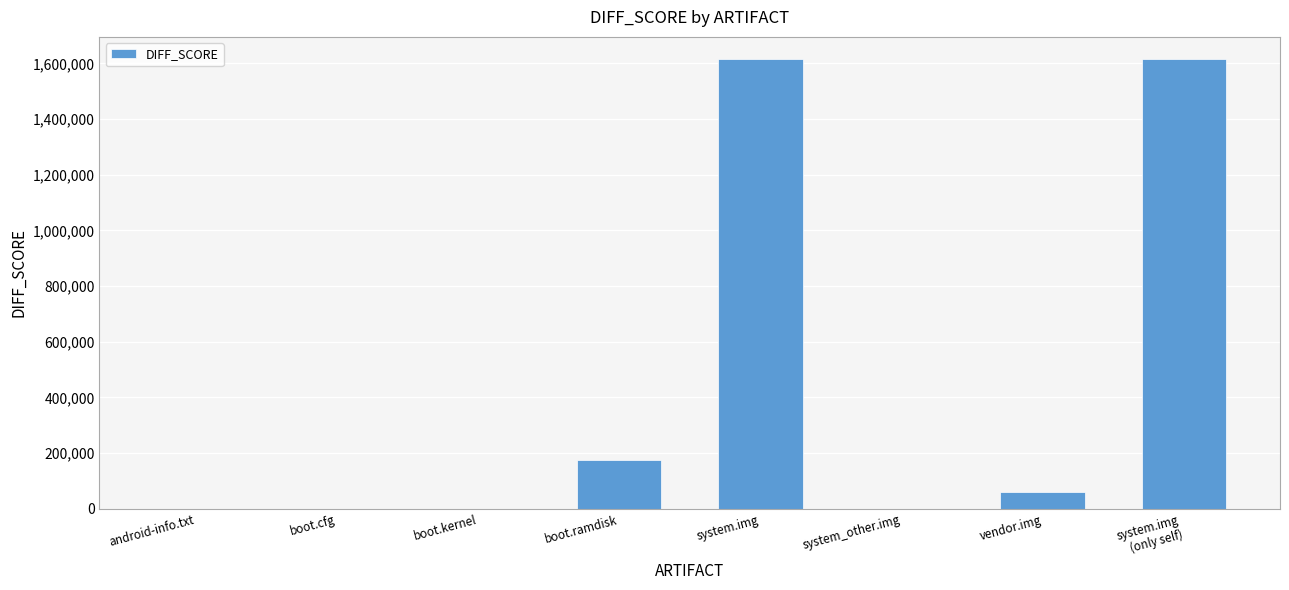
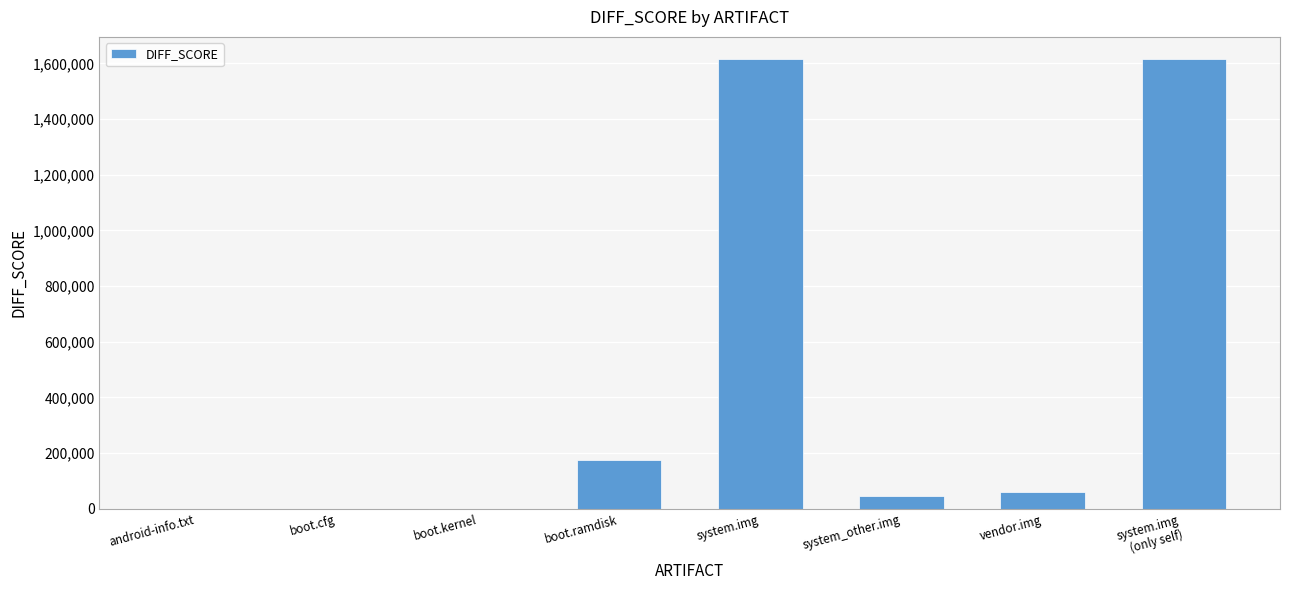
  {
    "boot.kernel": "0",
    "boot.ramdisk": "170,000",
    "system.img": "1,610,000",
-   "system_other.img": "0",
+   "system_other.img": "50,000",
    "vendor.img": "60,000",
    "system.img (only self)": "1,610,000"
  }
